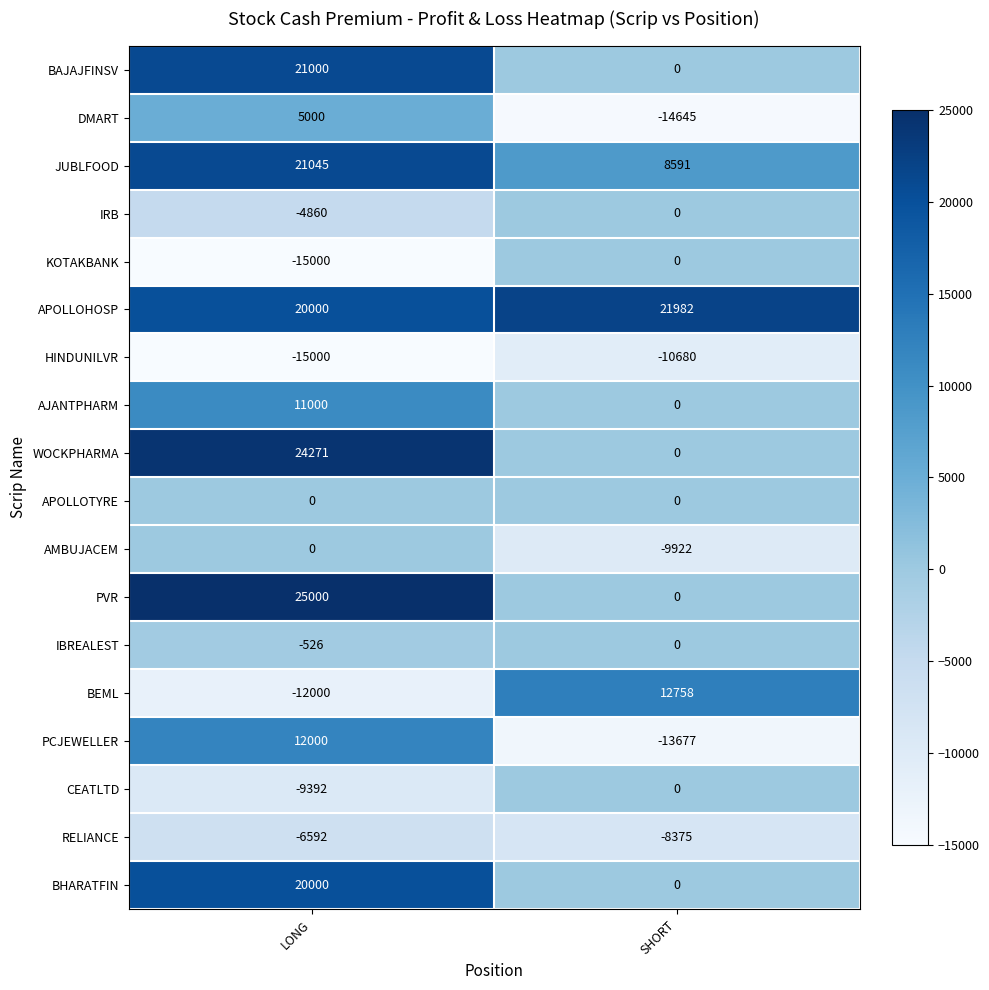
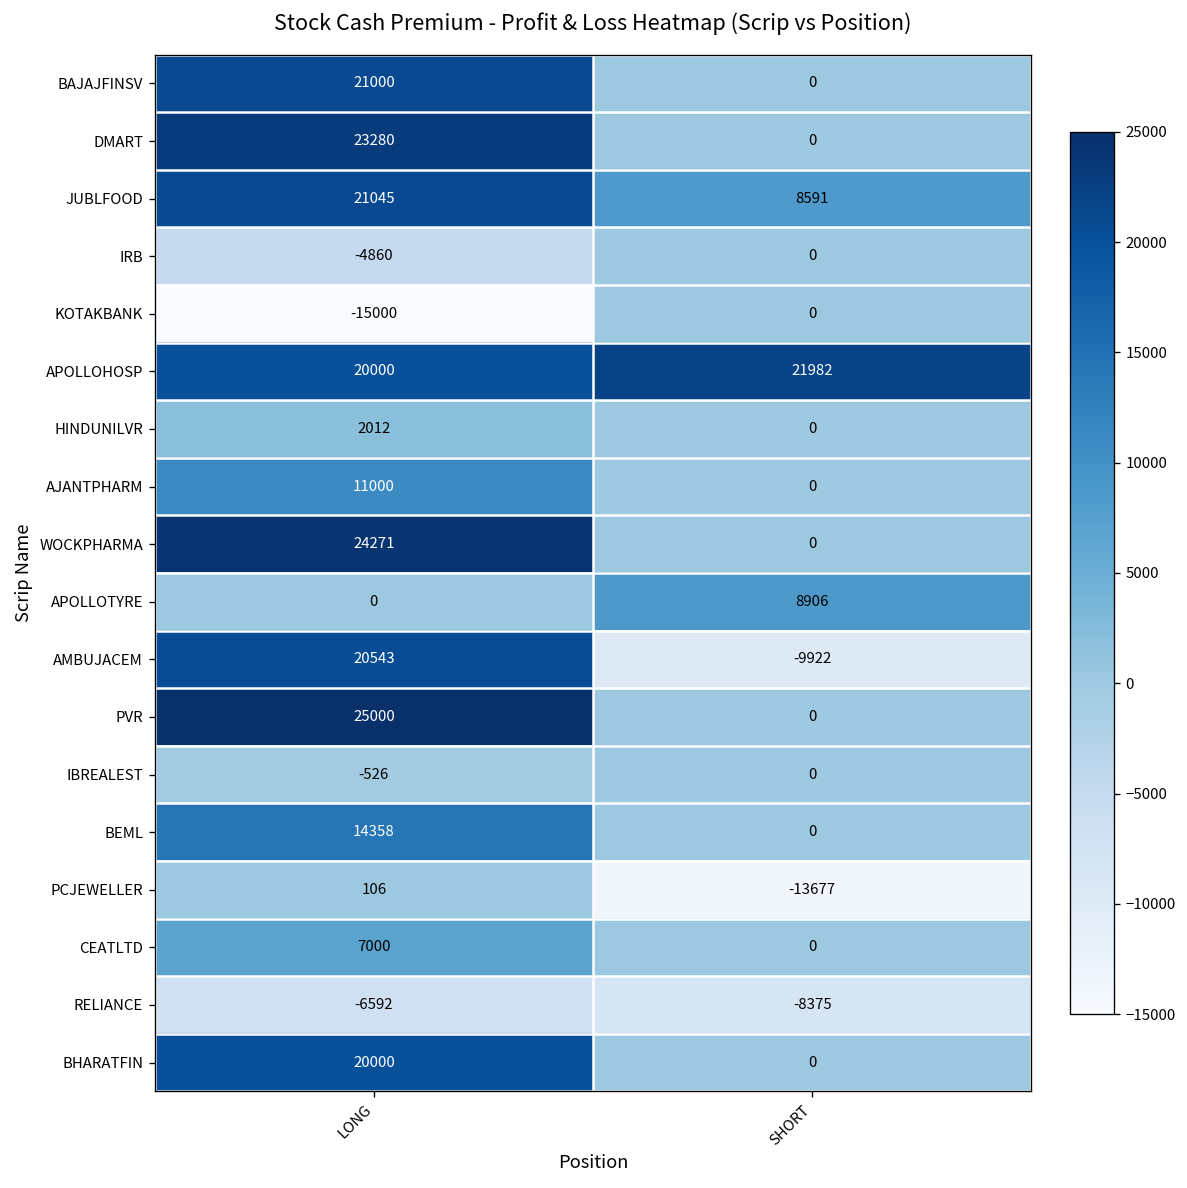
  {
    "BAJAJFINSV": {
      "LONG": 21000,
      "SHORT": 0
    },
    "DMART": {
-     "LONG": 5000,
-     "SHORT": -14645
+     "LONG": 23280,
+     "SHORT": 0
    },
    "JUBLFOOD": {
      "LONG": 21045,
      "SHORT": 8591
    },
    "IRB": {
      "LONG": -4860,
      "SHORT": 0
    },
    "KOTAKBANK": {
      "LONG": -15000,
      "SHORT": 0
    },
    "APOLLOHOSP": {
      "LONG": 20000,
      "SHORT": 21982
    },
    "HINDUNILVR": {
-     "LONG": -15000,
-     "SHORT": -10680
+     "LONG": 2012,
+     "SHORT": 0
    },
    "AJANTPHARM": {
      "LONG": 11000,
      "SHORT": 0
    },
    "WOCKPHARMA": {
      "LONG": 24271,
      "SHORT": 0
    },
    "APOLLOTYRE": {
      "LONG": 0,
-     "SHORT": 0
+     "SHORT": 8906
    },
    "AMBUJACEM": {
-     "LONG": 0,
+     "LONG": 20543,
      "SHORT": -9922
    },
    "PVR": {
      "LONG": 25000,
      "SHORT": 0
    },
    "IBREALEST": {
      "LONG": -526,
      "SHORT": 0
    },
    "BEML": {
-     "LONG": -12000,
-     "SHORT": 12758
+     "LONG": 14358,
+     "SHORT": 0
    },
    "PCJEWELLER": {
-     "LONG": 12000,
+     "LONG": 106,
      "SHORT": -13677
    },
    "CEATLTD": {
-     "LONG": -9392,
+     "LONG": 7000,
      "SHORT": 0
    },
    "RELIANCE": {
      "LONG": -6592,
      "SHORT": -8375
    },
    "BHARATFIN": {
      "LONG": 20000,
      "SHORT": 0
    }
  }
